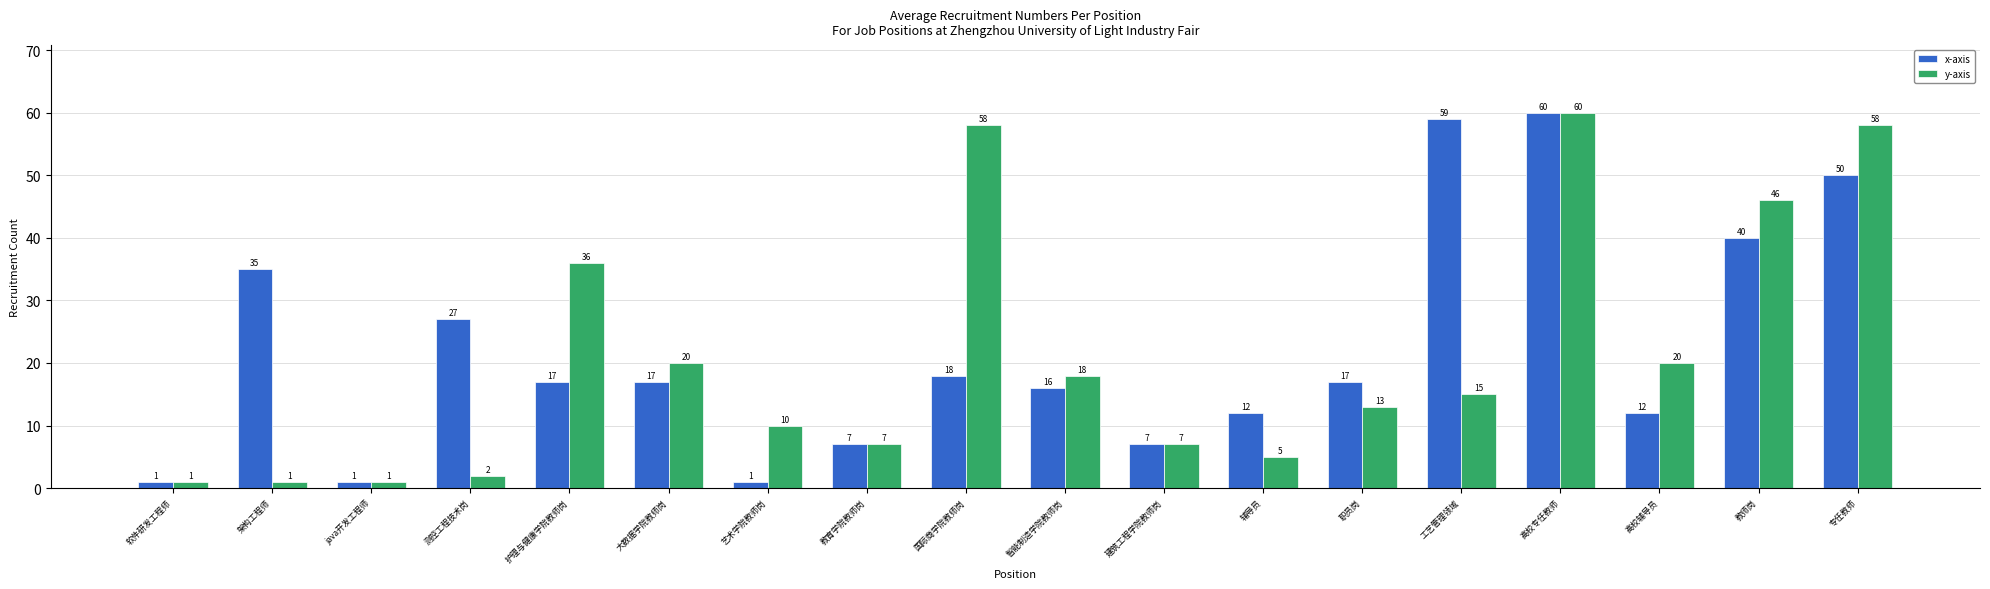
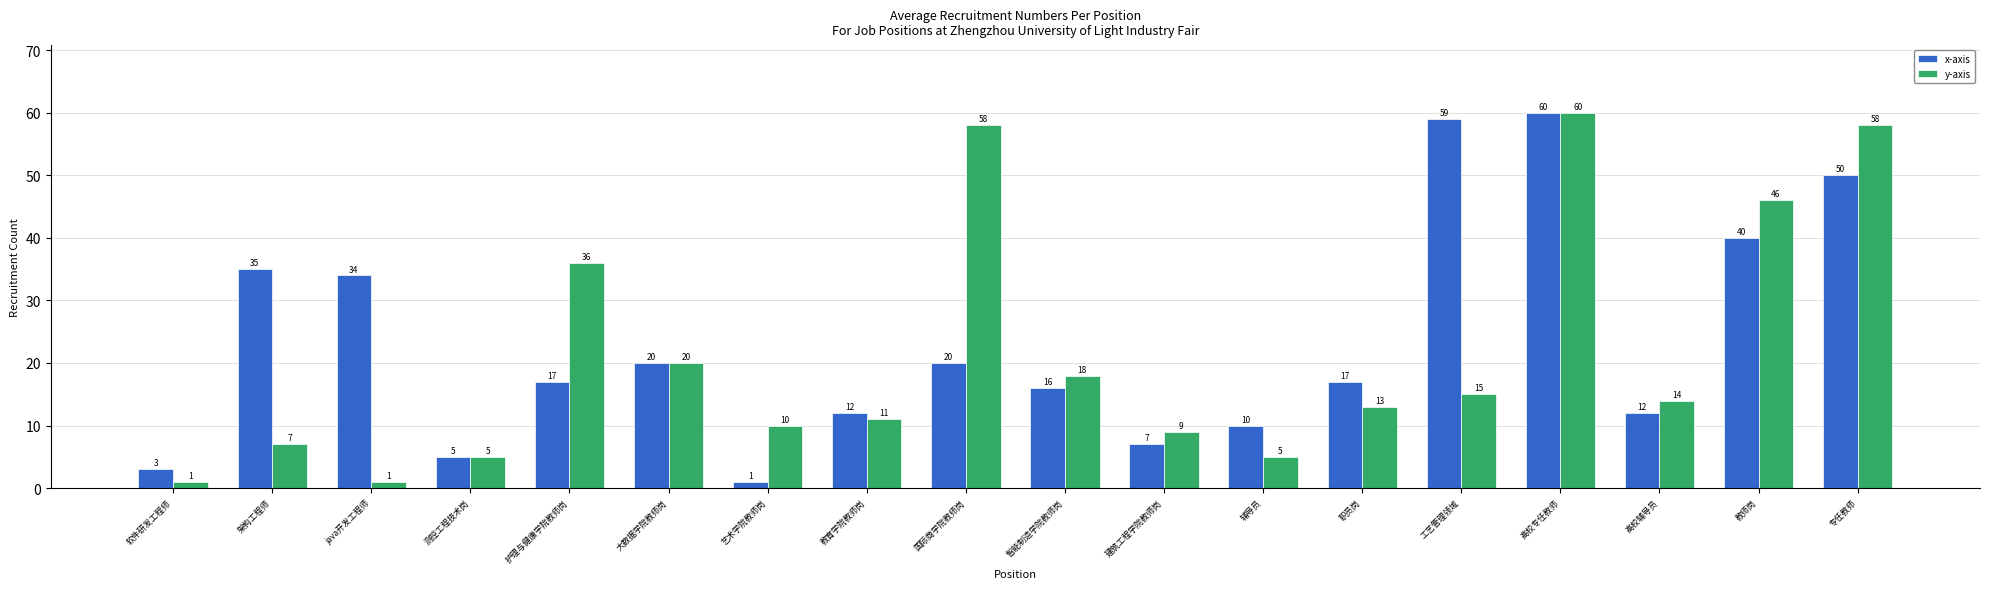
  {
    "x-axis": {
-     "软件研发工程师": 1,
+     "软件研发工程师": 3,
      "架构工程师": 35,
-     "java开发工程师": 1,
-     "测控工程技术岗": 27,
+     "java开发工程师": 34,
+     "测控工程技术岗": 5,
      "护理与健康学院教师岗": 17,
-     "大数据学院教师岗": 17,
+     "大数据学院教师岗": 20,
      "艺术学院教师岗": 1,
-     "教育学院教师岗": 7,
-     "国际商学院教师岗": 18,
+     "教育学院教师岗": 12,
+     "国际商学院教师岗": 20,
      "智能制造学院教师岗": 16,
      "建筑工程学院教师岗": 7,
-     "辅导员": 12,
+     "辅导员": 10,
      "职员岗": 17,
      "工艺管理领域": 59,
      "高校专任教师": 60,
      "高校辅导员": 12,
      "教师岗": 40,
      "专任教师": 50
    },
    "y-axis": {
      "软件研发工程师": 1,
-     "架构工程师": 1,
+     "架构工程师": 7,
      "java开发工程师": 1,
-     "测控工程技术岗": 2,
+     "测控工程技术岗": 5,
      "护理与健康学院教师岗": 36,
      "大数据学院教师岗": 20,
      "艺术学院教师岗": 10,
-     "教育学院教师岗": 7,
+     "教育学院教师岗": 11,
      "国际商学院教师岗": 58,
      "智能制造学院教师岗": 18,
-     "建筑工程学院教师岗": 7,
+     "建筑工程学院教师岗": 9,
      "辅导员": 5,
      "职员岗": 13,
      "工艺管理领域": 15,
      "高校专任教师": 60,
-     "高校辅导员": 20,
+     "高校辅导员": 14,
      "教师岗": 46,
      "专任教师": 58
    }
  }
